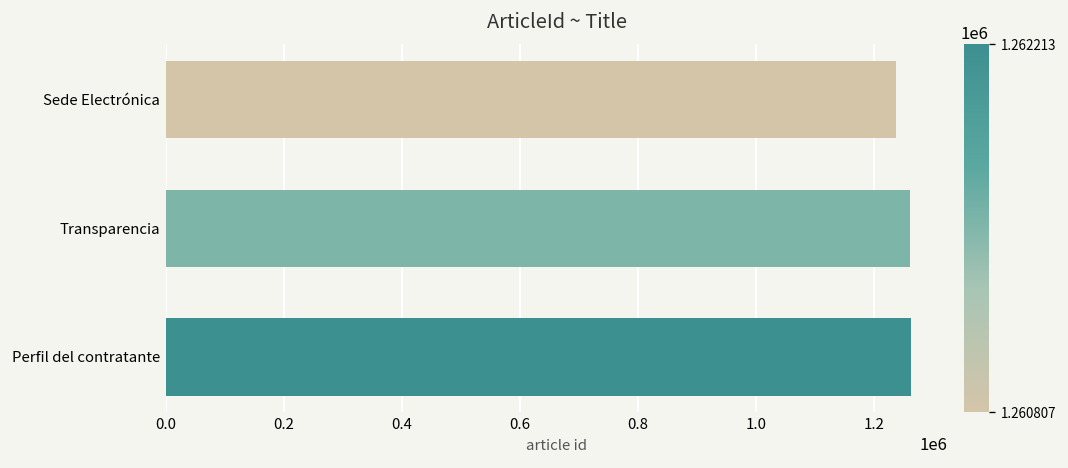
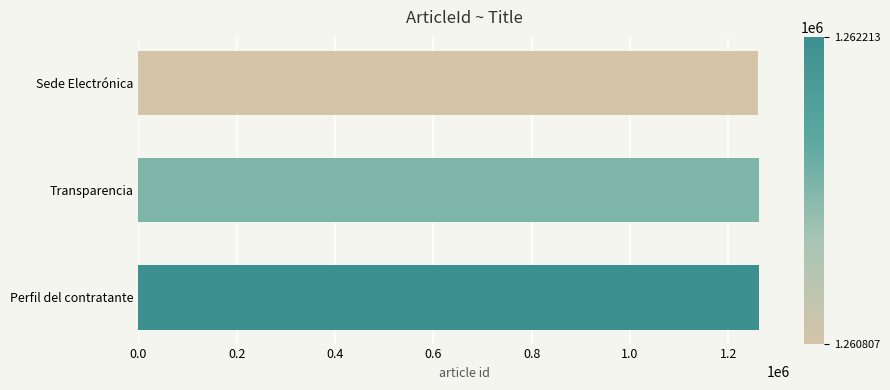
  {
-   "Sede Electrónica": 1240000,
+   "Sede Electrónica": 1260000,
    "Transparencia": 1260000,
    "Perfil del contratante": 1260000
  }
